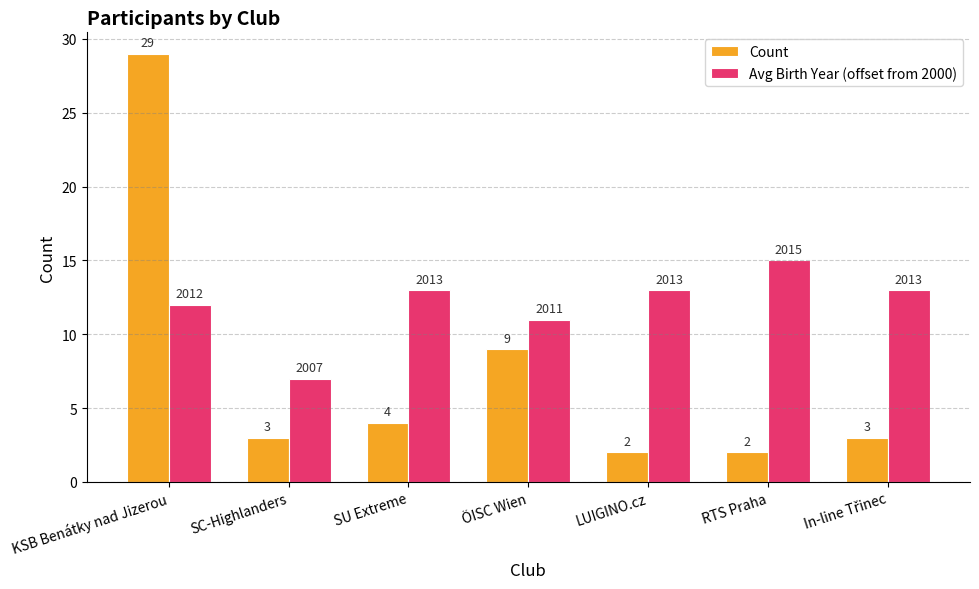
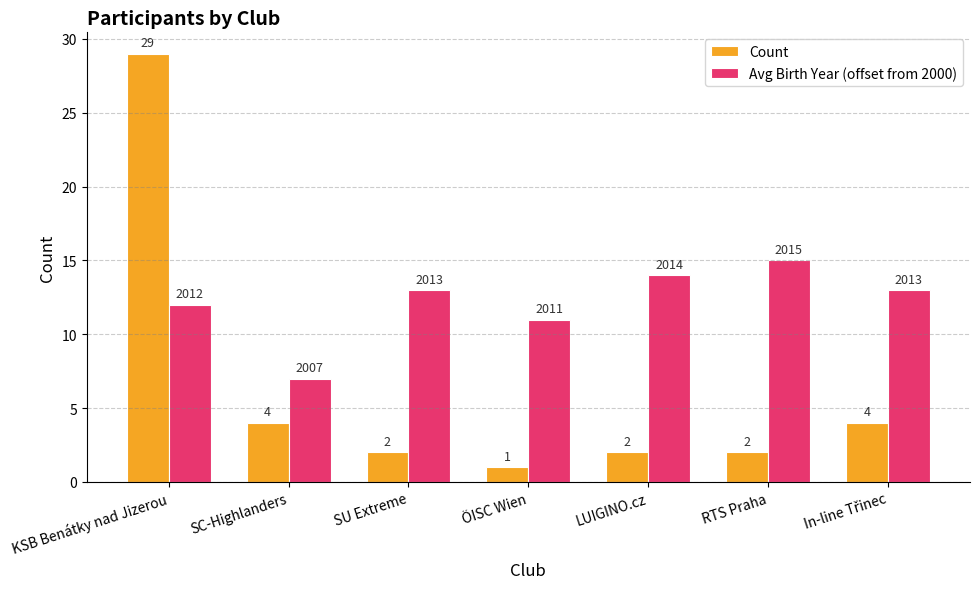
  {
    "Count": {
      "KSB Benátky nad Jizerou": 29,
-     "SC-Highlanders": 3,
-     "SU Extreme": 4,
-     "ÖISC Wien": 9,
+     "SC-Highlanders": 4,
+     "SU Extreme": 2,
+     "ÖISC Wien": 1,
      "LUIGINO.cz": 2,
      "RTS Praha": 2,
-     "In-line Třinec": 3
+     "In-line Třinec": 4
    },
    "Avg Birth Year (offset from 2000)": {
-     "LUIGINO.cz": 2013
+     "LUIGINO.cz": 2014
    }
  }
